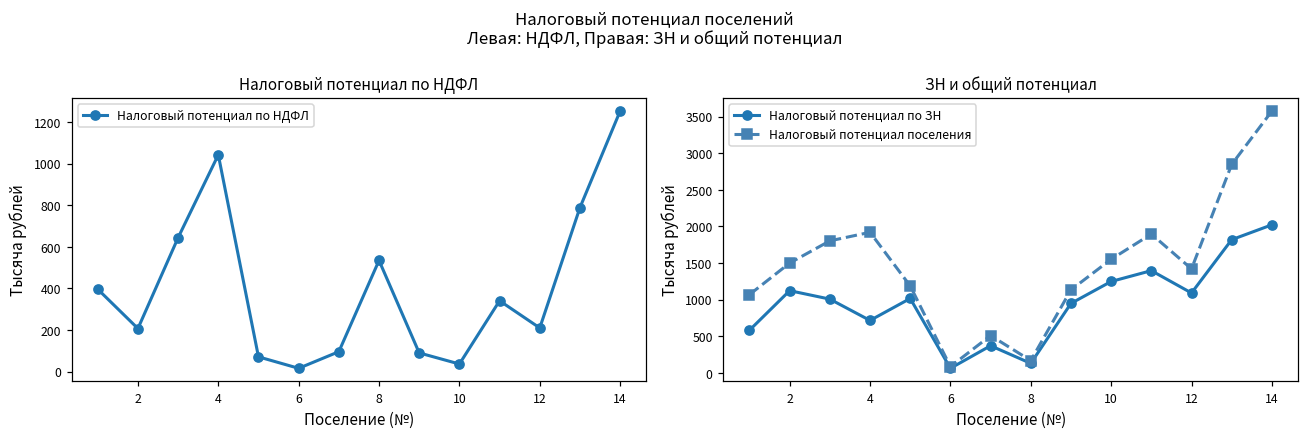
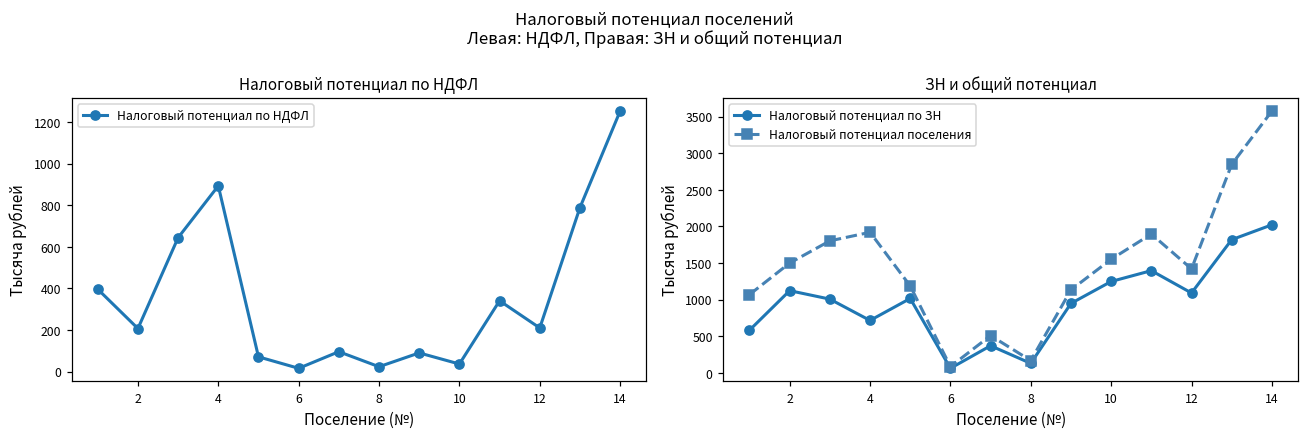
  {
    "Налоговый потенциал по НДФЛ": {
      "2": 210,
-     "4": 1040,
+     "4": 890,
      "6": 20,
-     "8": 530,
+     "8": 20,
      "10": 40,
      "12": 210,
      "14": 1250
    }
  }
